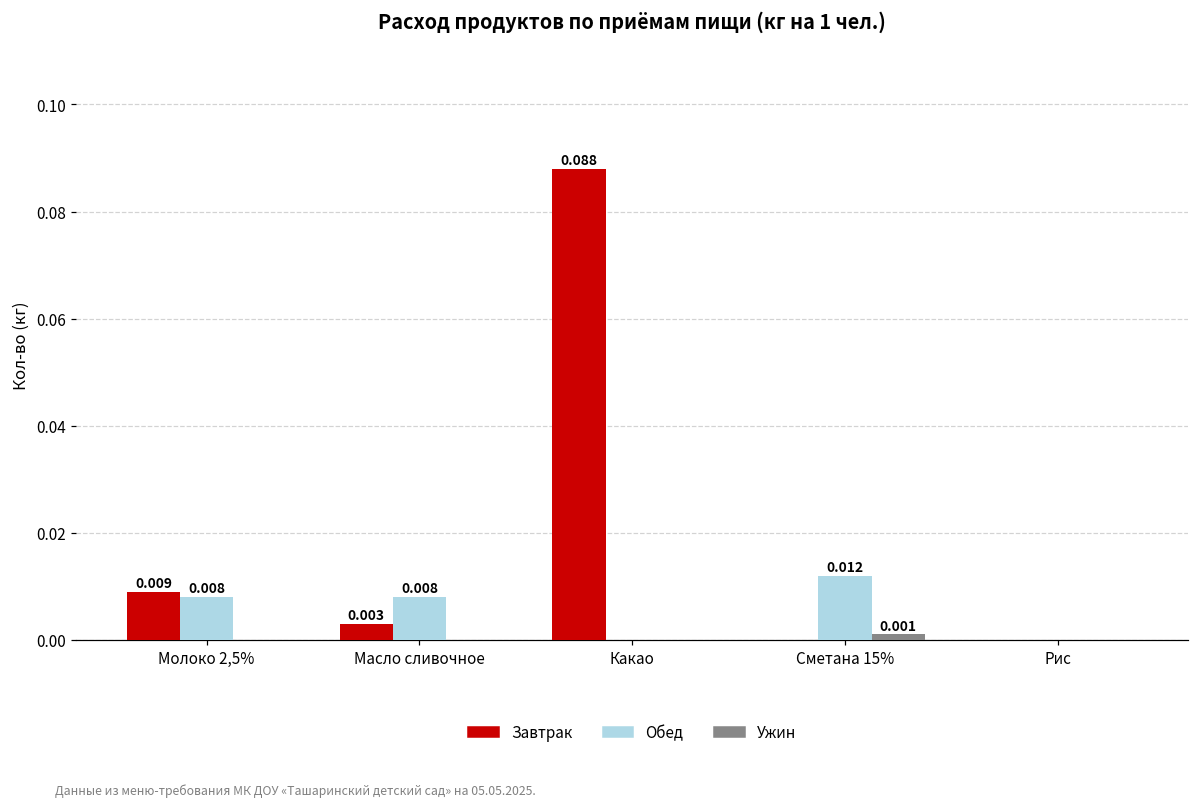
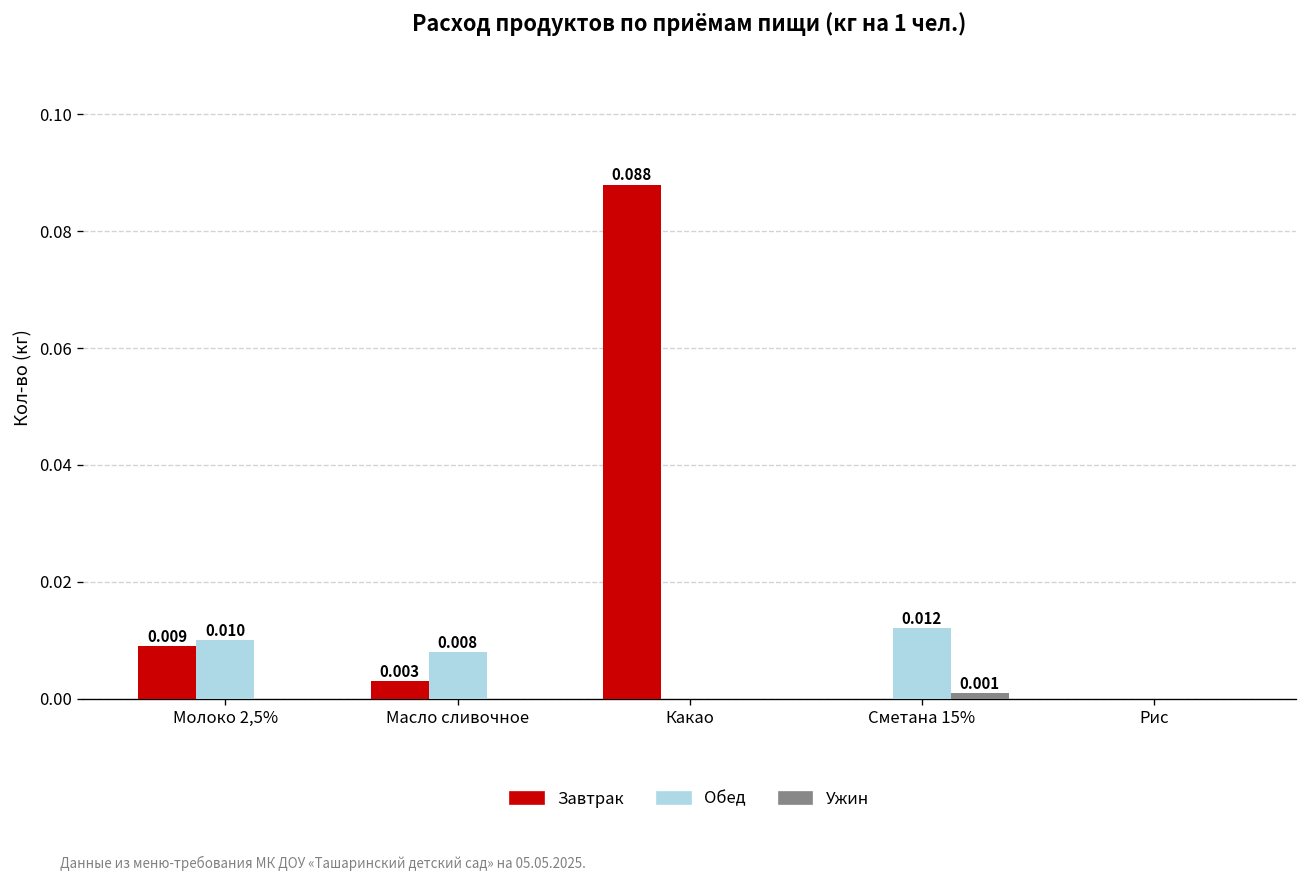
  {
    "Завтрак": {
      "Молоко 2,5%": 0.009,
      "Масло сливочное": 0.003,
      "Какао": 0.088
    },
    "Обед": {
-     "Молоко 2,5%": 0.008,
+     "Молоко 2,5%": 0.010,
      "Масло сливочное": 0.008,
      "Сметана 15%": 0.012
    },
    "Ужин": {
      "Сметана 15%": 0.001
    }
  }
